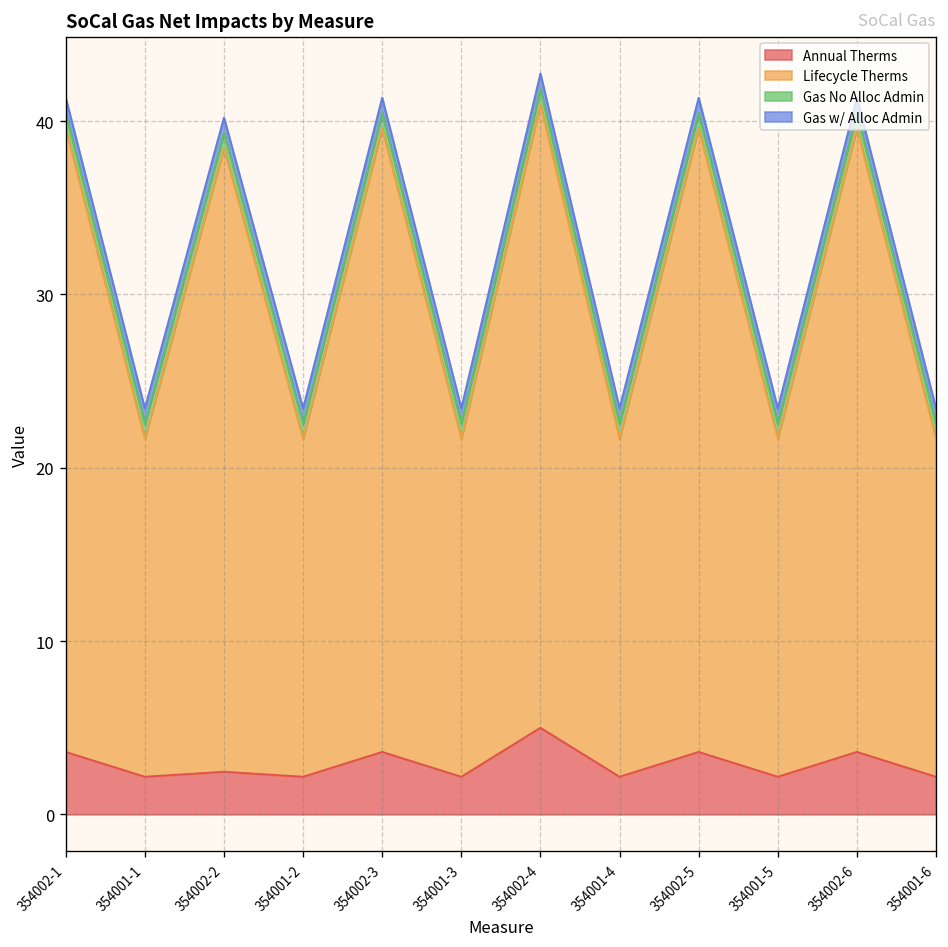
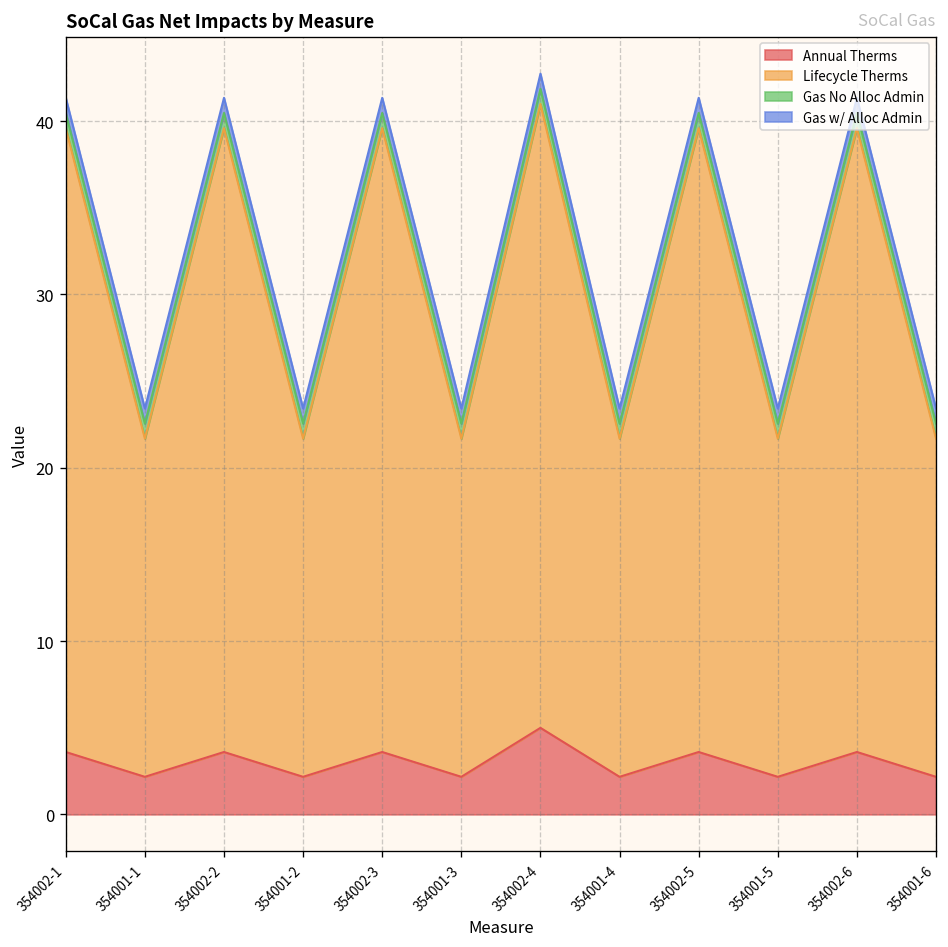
  {
    "Annual Therms": {
      "354002-1": 3.6,
      "354001-1": 2.2,
-     "354002-2": 2.5,
+     "354002-2": 3.6,
      "354001-2": 2.2,
      "354002-3": 3.6,
      "354001-3": 2.2,
      "354002-4": 5.0,
      "354001-4": 2.2,
      "354002-5": 3.6,
      "354001-5": 2.2,
      "354002-6": 3.6,
      "354001-6": 2.2
    },
    "Lifecycle Therms": {
      "354002-1": 36.0,
      "354001-1": 19.5,
      "354002-2": 36.0,
      "354001-2": 19.5,
      "354002-3": 36.0,
      "354001-3": 19.5,
      "354002-4": 36.0,
      "354001-4": 19.5,
      "354002-5": 36.0,
      "354001-5": 19.5,
      "354002-6": 36.0,
      "354001-6": 19.5
    },
    "Gas No Alloc Admin": {
      "354002-1": 0.9,
      "354001-1": 0.9,
      "354002-2": 0.9,
      "354001-2": 0.9,
      "354002-3": 0.9,
      "354001-3": 0.9,
      "354002-4": 0.9,
      "354001-4": 0.9,
      "354002-5": 0.9,
      "354001-5": 0.9,
      "354001-6": 0.9
    },
    "Gas w/ Alloc Admin": {
      "354002-1": 0.9,
      "354001-1": 0.9,
      "354002-2": 0.9,
      "354001-2": 0.9,
      "354002-3": 0.9,
      "354001-3": 0.9,
      "354002-4": 0.9,
      "354001-4": 0.9,
      "354002-5": 0.9,
      "354001-5": 0.9,
      "354001-6": 0.9
    }
  }
